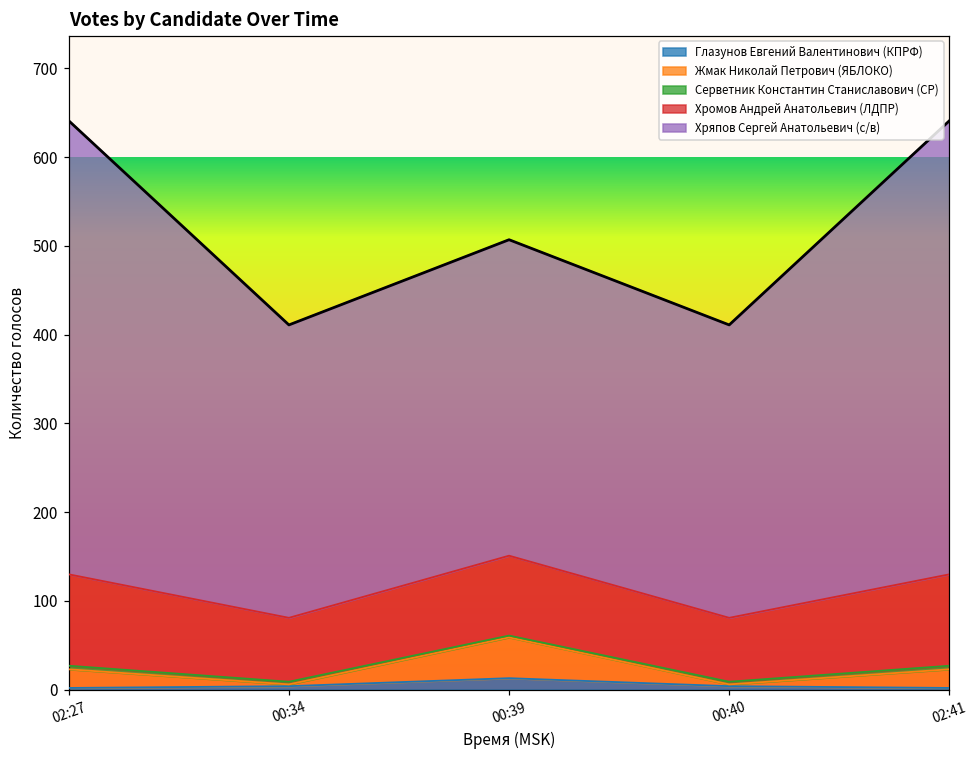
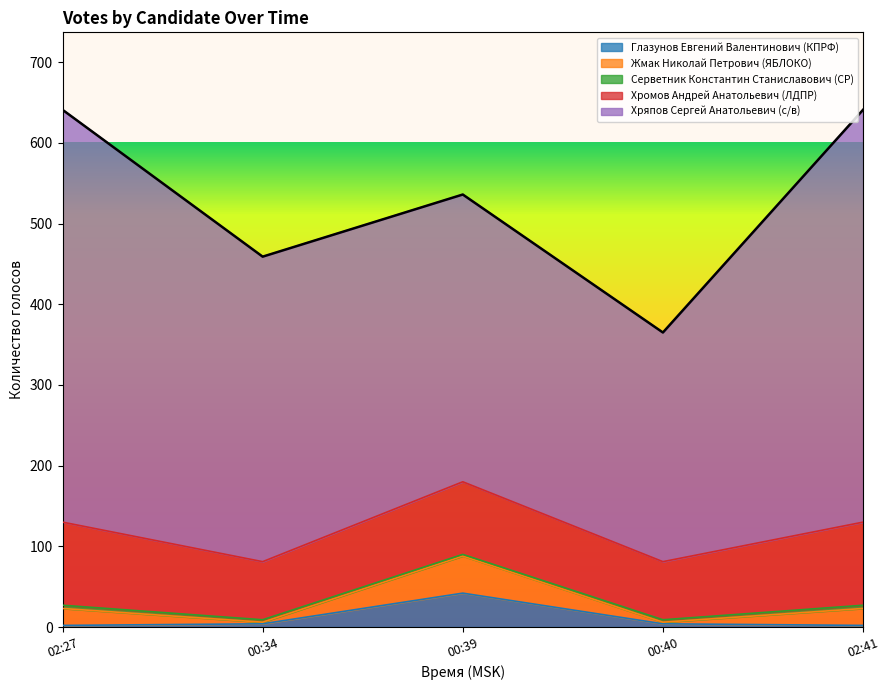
  {
    "Глазунов Евгений Валентинович (КПРФ)": {
      "02:27": 0,
-     "00:39": 10,
+     "00:39": 40,
      "02:41": 0
    },
    "Жмак Николай Петрович (ЯБЛОКО)": {
      "02:27": 20,
      "02:41": 20
    },
    "Серветник Константин Станиславович (СР)": {
      "02:27": 0,
      "02:41": 0
    },
    "Хромов Андрей Анатольевич (ЛДПР)": {
      "02:27": 100,
      "00:34": 70,
      "00:39": 90,
      "00:40": 70,
      "02:41": 100
    },
    "Хряпов Сергей Анатольевич (с/в)": {
      "02:27": 510,
-     "00:34": 330,
+     "00:34": 380,
      "00:39": 360,
-     "00:40": 330,
+     "00:40": 280,
      "02:41": 510
    }
  }
